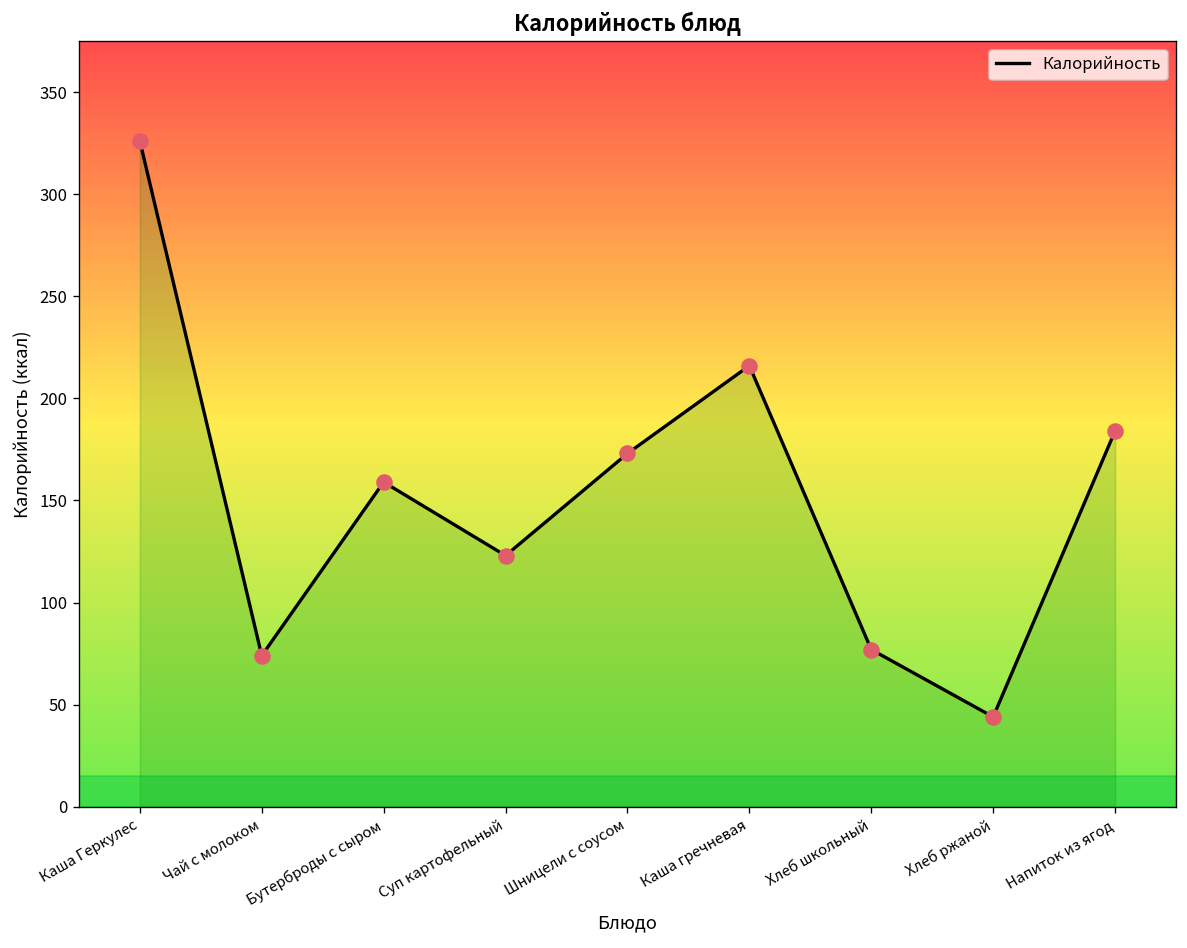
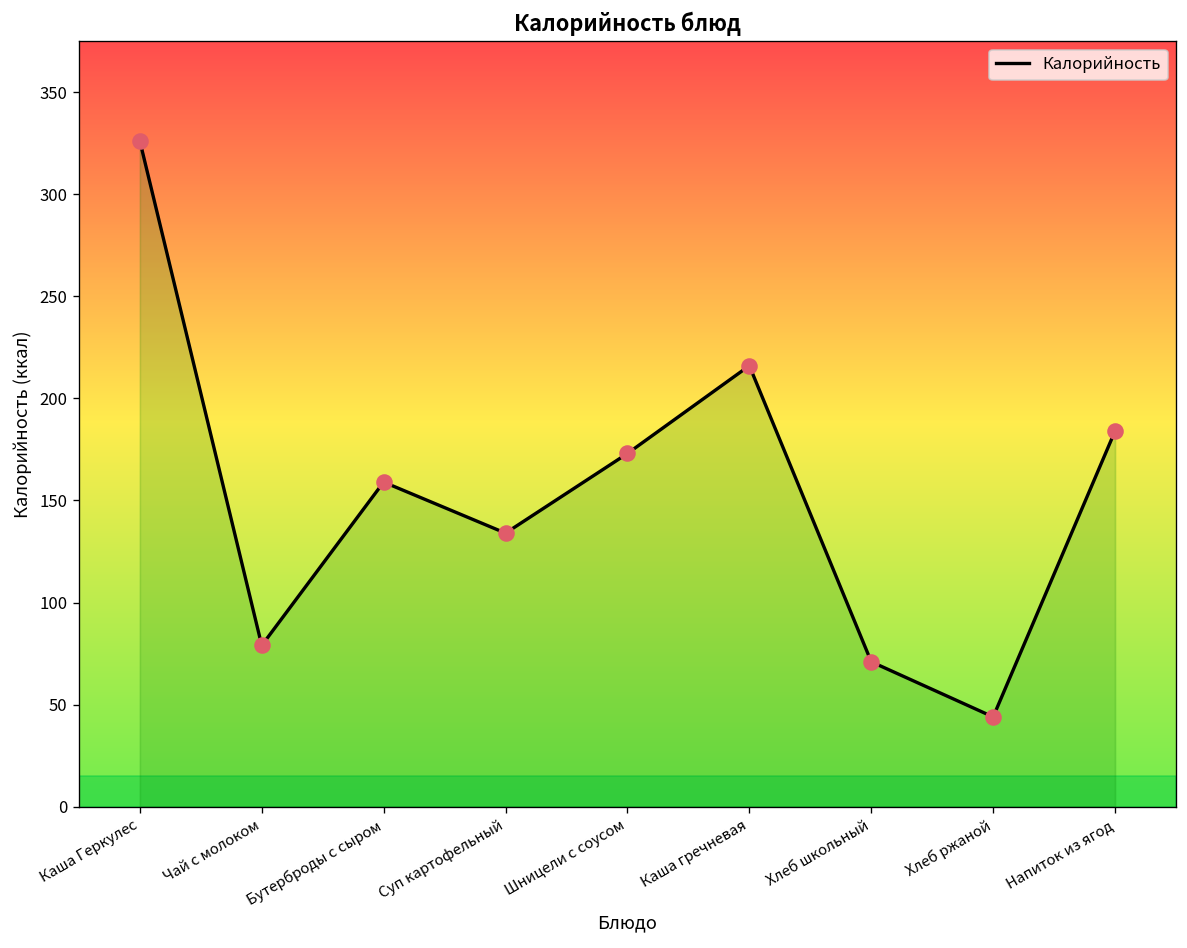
  {
    "Каша Геркулес": 326,
-   "Чай с молоком": 74,
+   "Чай с молоком": 79,
    "Бутерброды с сыром": 159,
-   "Суп картофельный": 123,
+   "Суп картофельный": 134,
    "Шницели с соусом": 173,
    "Каша гречневая": 216,
-   "Хлеб школьный": 77,
+   "Хлеб школьный": 71,
    "Хлеб ржаной": 44,
    "Напиток из ягод": 184
  }
